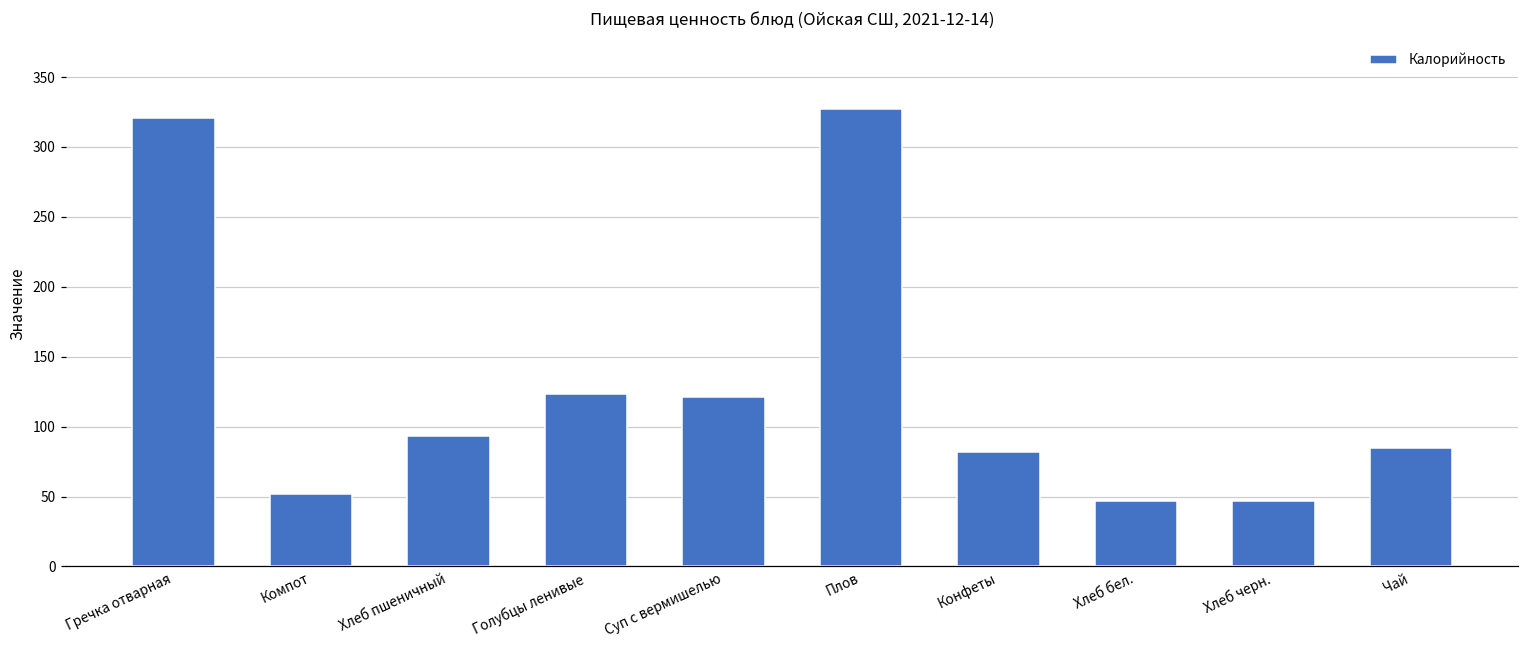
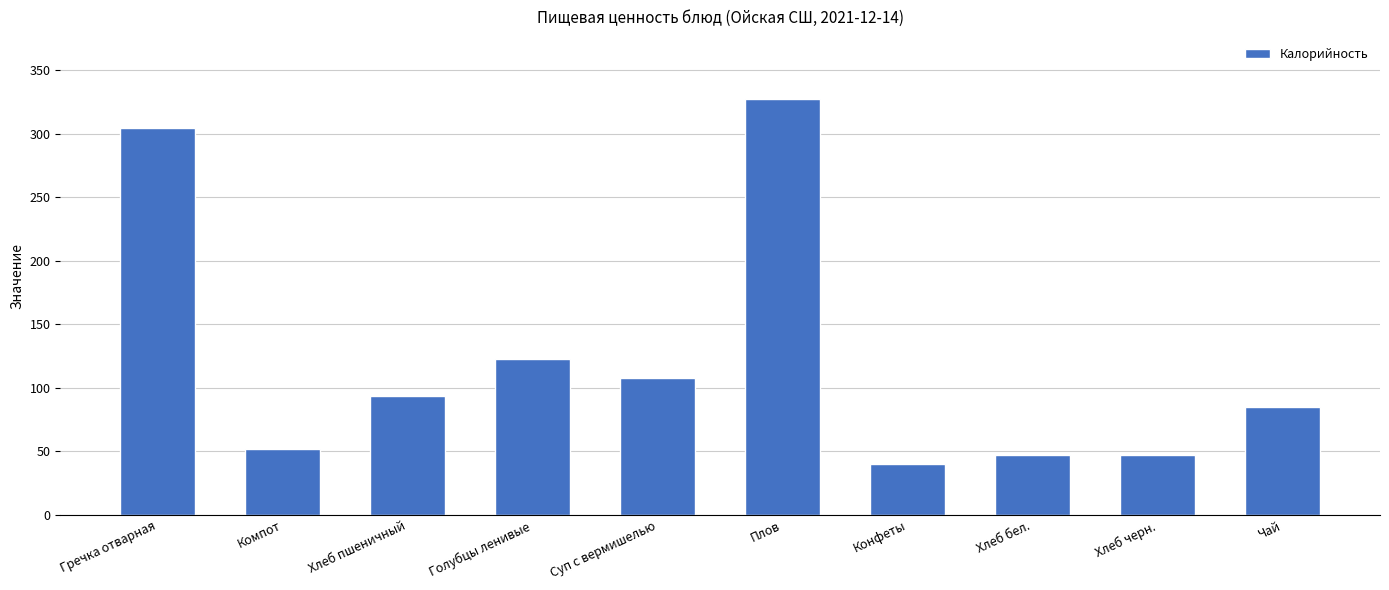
  {
-   "Гречка отварная": 321,
+   "Гречка отварная": 304,
    "Компот": 52,
    "Хлеб пшеничный": 94,
    "Голубцы ленивые": 123,
-   "Суп с вермишелью": 121,
+   "Суп с вермишелью": 108,
    "Плов": 327,
-   "Конфеты": 82,
+   "Конфеты": 40,
    "Хлеб бел.": 47,
    "Хлеб черн.": 47,
    "Чай": 85
  }
